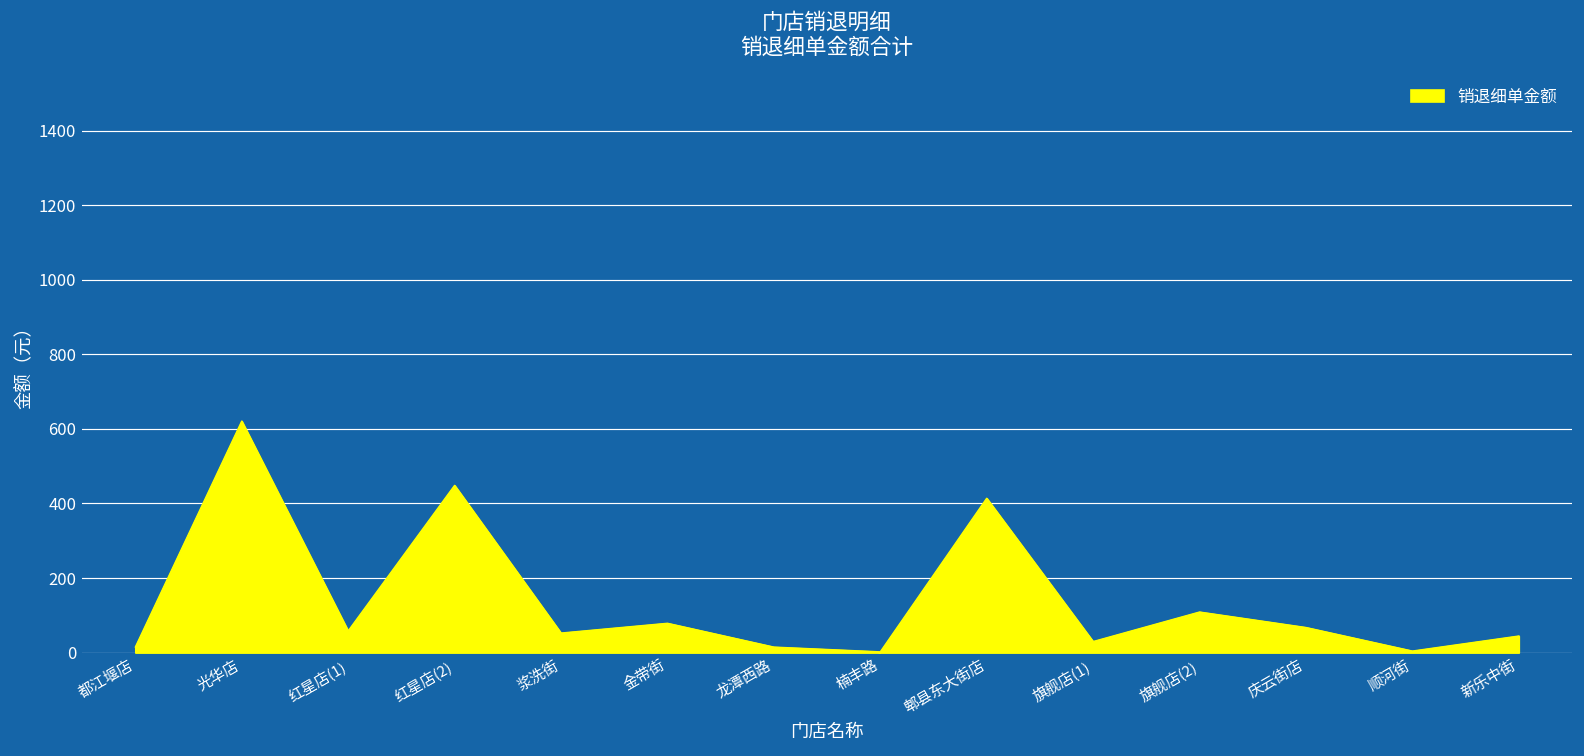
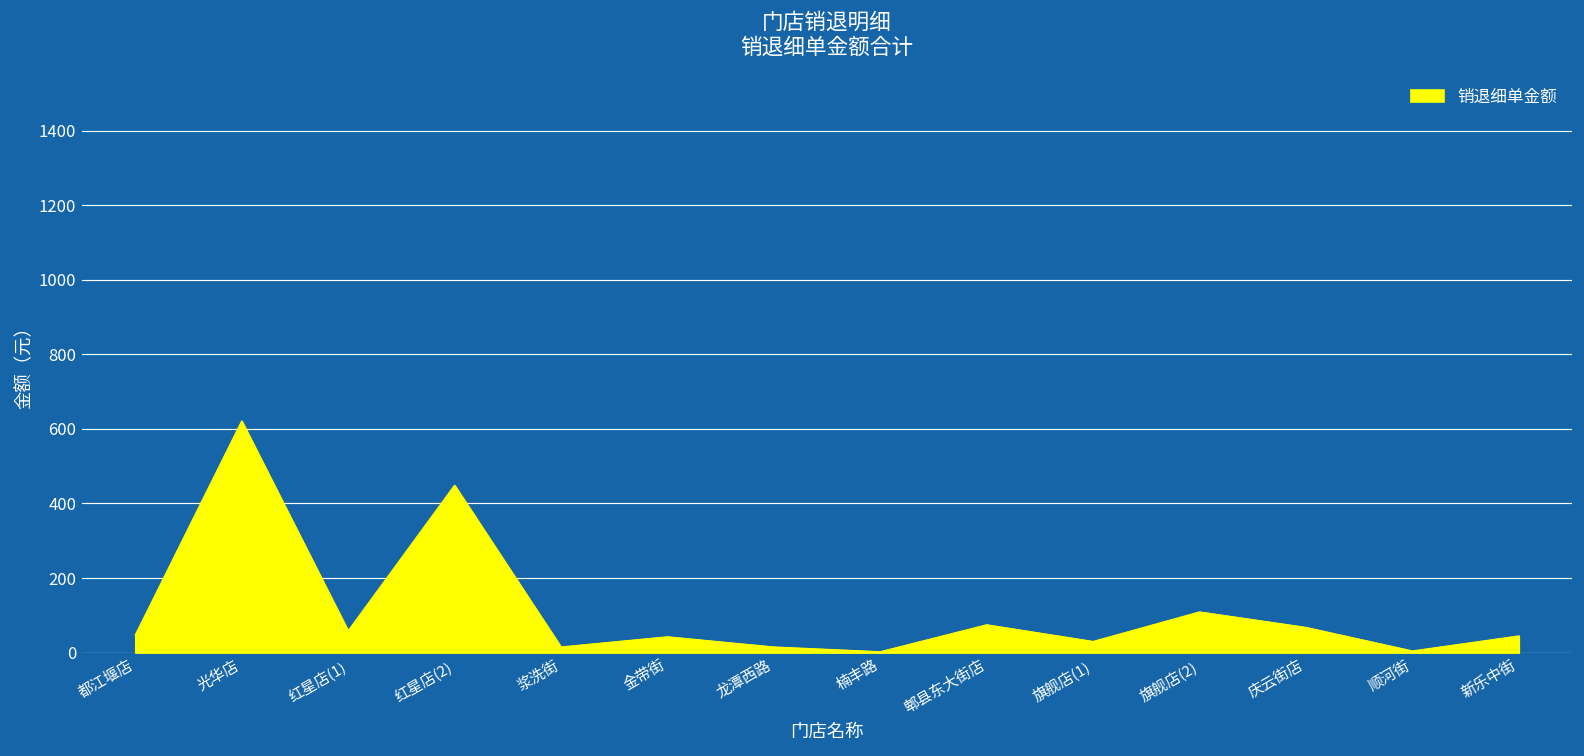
  {
-   "都江堰店": 10,
+   "都江堰店": 50,
    "光华店": 620,
    "红星店(1)": 60,
    "红星店(2)": 450,
-   "浆洗街": 50,
-   "金带街": 80,
+   "浆洗街": 10,
+   "金带街": 40,
    "龙潭西路": 10,
    "楠丰路": 0,
-   "郫县东大街店": 410,
+   "郫县东大街店": 70,
    "旗舰店(1)": 30,
    "旗舰店(2)": 110,
    "庆云街店": 70,
    "顺河街": 0,
    "新乐中街": 40
  }
